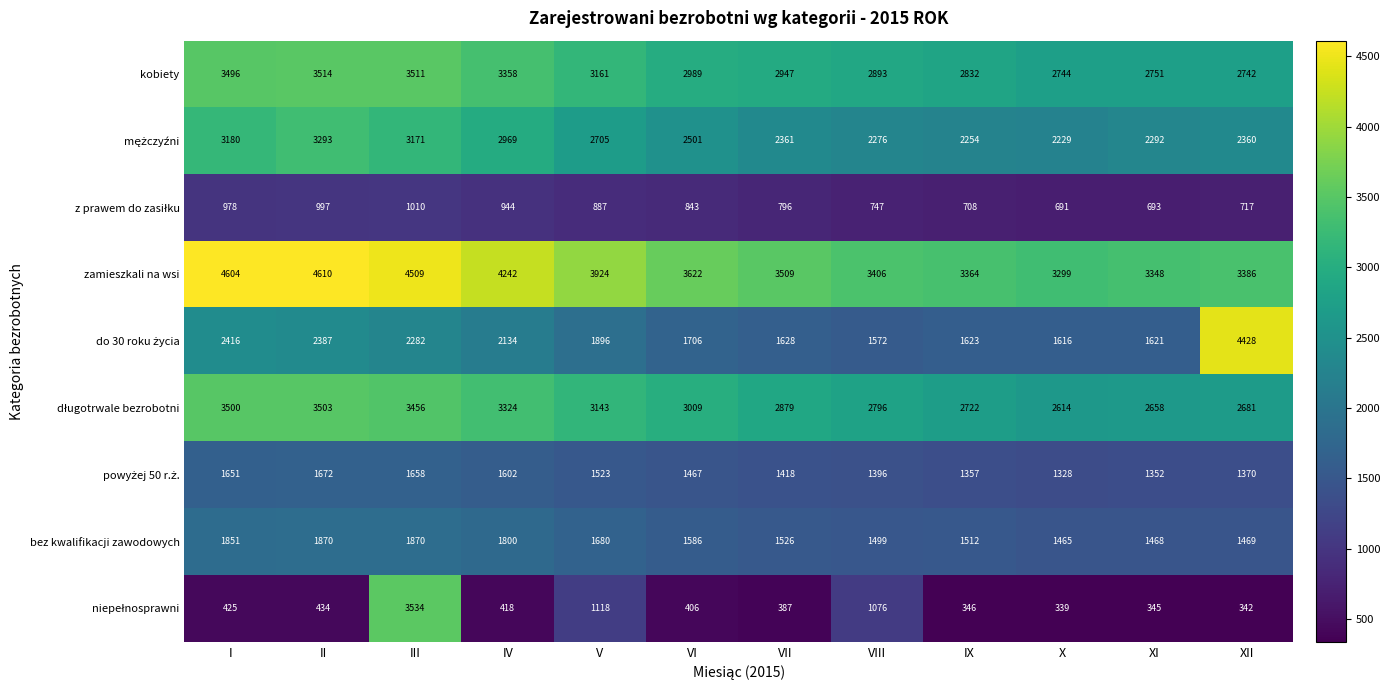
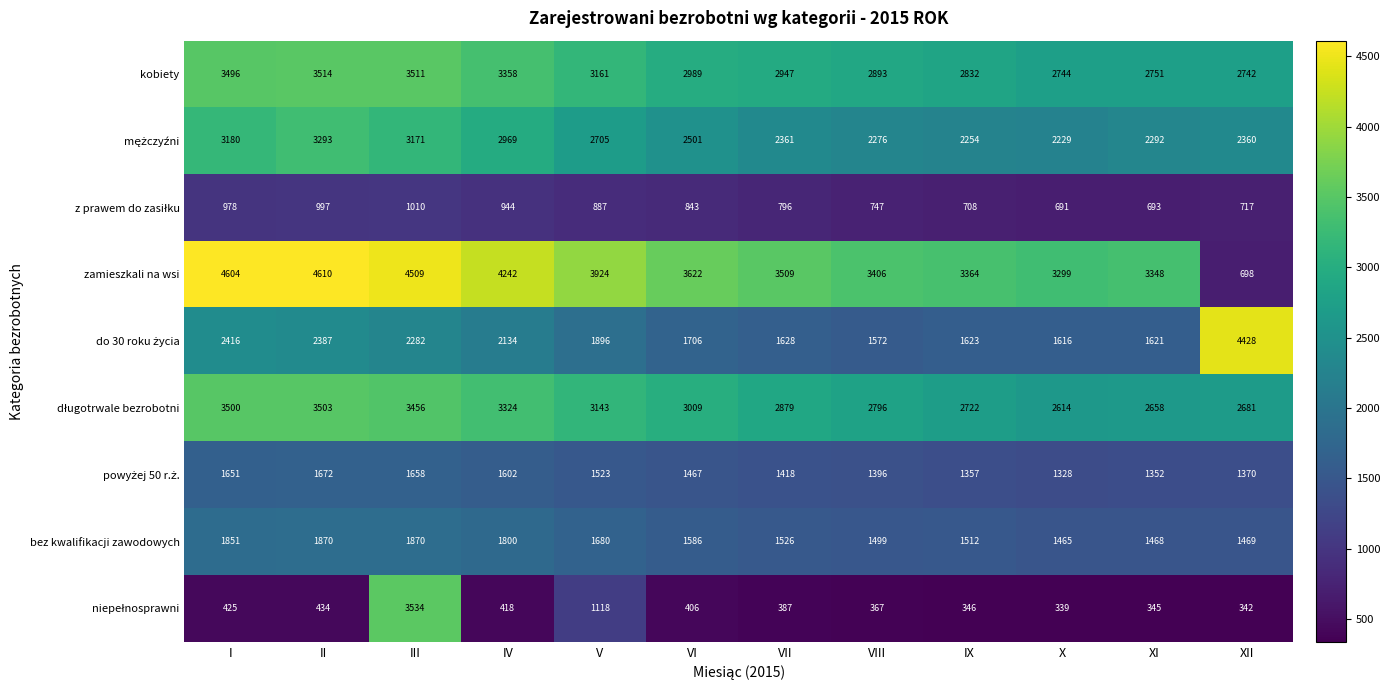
  {
    "kobiety": {
      "I": 3496,
      "II": 3514,
      "III": 3511,
      "IV": 3358,
      "V": 3161,
      "VI": 2989,
      "VII": 2947,
      "VIII": 2893,
      "IX": 2832,
      "X": 2744,
      "XI": 2751,
      "XII": 2742
    },
    "mężczyźni": {
      "I": 3180,
      "II": 3293,
      "III": 3171,
      "IV": 2969,
      "V": 2705,
      "VI": 2501,
      "VII": 2361,
      "VIII": 2276,
      "IX": 2254,
      "X": 2229,
      "XI": 2292,
      "XII": 2360
    },
    "z prawem do zasiłku": {
      "I": 978,
      "II": 997,
      "III": 1010,
      "IV": 944,
      "V": 887,
      "VI": 843,
      "VII": 796,
      "VIII": 747,
      "IX": 708,
      "X": 691,
      "XI": 693,
      "XII": 717
    },
    "zamieszkali na wsi": {
      "I": 4604,
      "II": 4610,
      "III": 4509,
      "IV": 4242,
      "V": 3924,
      "VI": 3622,
      "VII": 3509,
      "VIII": 3406,
      "IX": 3364,
      "X": 3299,
      "XI": 3348,
-     "XII": 3386
+     "XII": 698
    },
    "do 30 roku życia": {
      "I": 2416,
      "II": 2387,
      "III": 2282,
      "IV": 2134,
      "V": 1896,
      "VI": 1706,
      "VII": 1628,
      "VIII": 1572,
      "IX": 1623,
      "X": 1616,
      "XI": 1621,
      "XII": 4428
    },
    "długotrwale bezrobotni": {
      "I": 3500,
      "II": 3503,
      "III": 3456,
      "IV": 3324,
      "V": 3143,
      "VI": 3009,
      "VII": 2879,
      "VIII": 2796,
      "IX": 2722,
      "X": 2614,
      "XI": 2658,
      "XII": 2681
    },
    "powyżej 50 r.ż.": {
      "I": 1651,
      "II": 1672,
      "III": 1658,
      "IV": 1602,
      "V": 1523,
      "VI": 1467,
      "VII": 1418,
      "VIII": 1396,
      "IX": 1357,
      "X": 1328,
      "XI": 1352,
      "XII": 1370
    },
    "bez kwalifikacji zawodowych": {
      "I": 1851,
      "II": 1870,
      "III": 1870,
      "IV": 1800,
      "V": 1680,
      "VI": 1586,
      "VII": 1526,
      "VIII": 1499,
      "IX": 1512,
      "X": 1465,
      "XI": 1468,
      "XII": 1469
    },
    "niepełnosprawni": {
      "I": 425,
      "II": 434,
      "III": 3534,
      "IV": 418,
      "V": 1118,
      "VI": 406,
      "VII": 387,
-     "VIII": 1076,
+     "VIII": 367,
      "IX": 346,
      "X": 339,
      "XI": 345,
      "XII": 342
    }
  }
